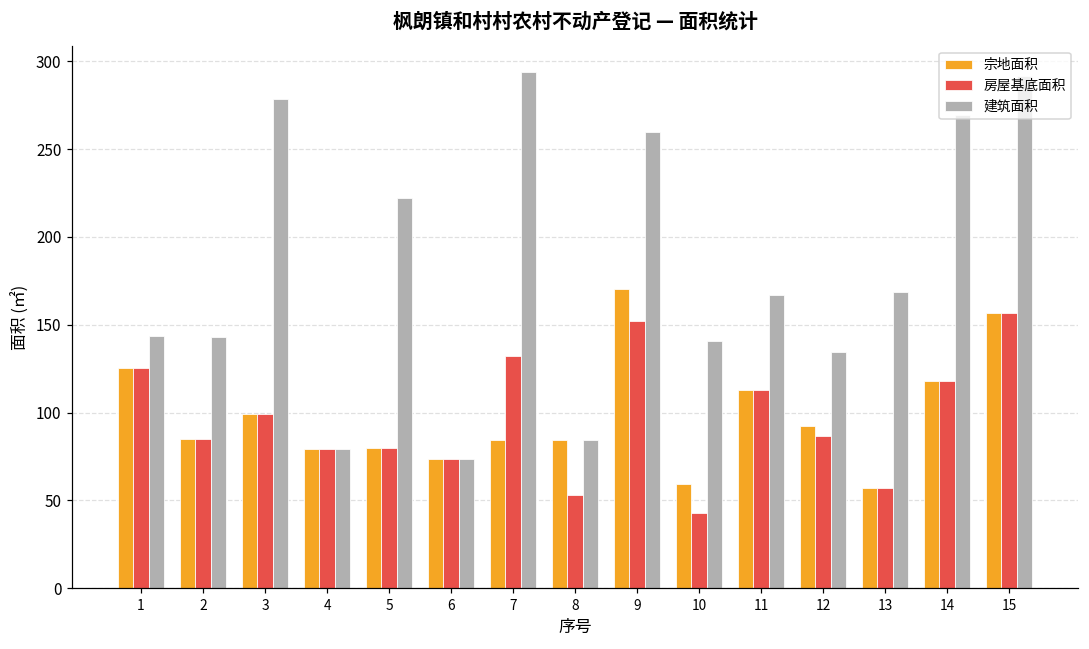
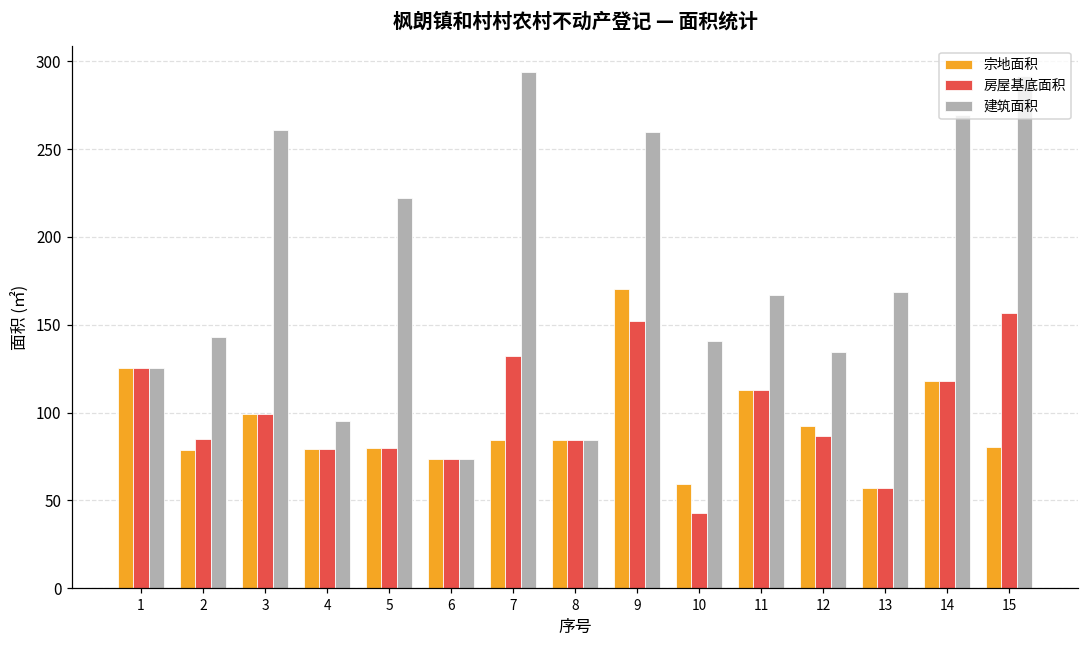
  {
    "宗地面积": {
      "1": 125,
-     "2": 85,
+     "2": 79,
      "3": 99,
      "4": 79,
      "5": 80,
      "6": 74,
      "7": 85,
      "8": 84,
      "9": 170,
      "10": 59,
      "11": 113,
      "12": 92,
      "13": 57,
      "14": 118,
-     "15": 157
+     "15": 81
    },
    "房屋基底面积": {
      "1": 125,
      "2": 85,
      "3": 99,
      "4": 79,
      "5": 80,
      "6": 74,
      "7": 132,
-     "8": 53,
+     "8": 84,
      "9": 152,
      "10": 43,
      "11": 113,
      "12": 87,
      "13": 57,
      "14": 118,
      "15": 157
    },
    "建筑面积": {
-     "1": 143,
+     "1": 125,
      "2": 143,
-     "3": 278,
-     "4": 79,
+     "3": 261,
+     "4": 95,
      "5": 222,
      "6": 74,
      "7": 294,
      "8": 84,
      "9": 259,
      "10": 141,
      "11": 167,
      "12": 135,
      "13": 169
    }
  }
